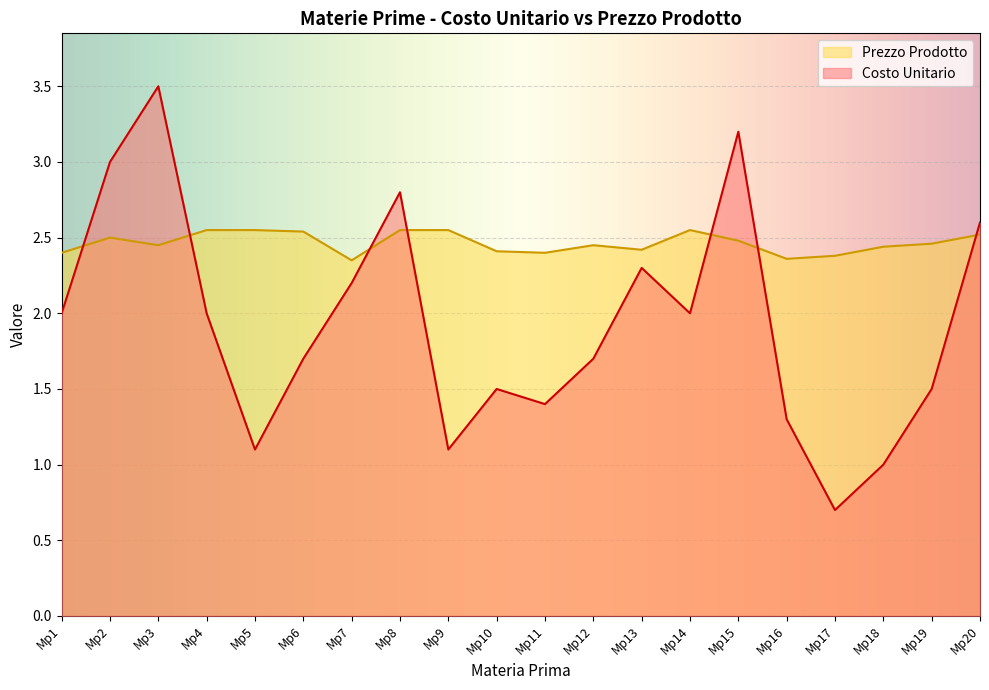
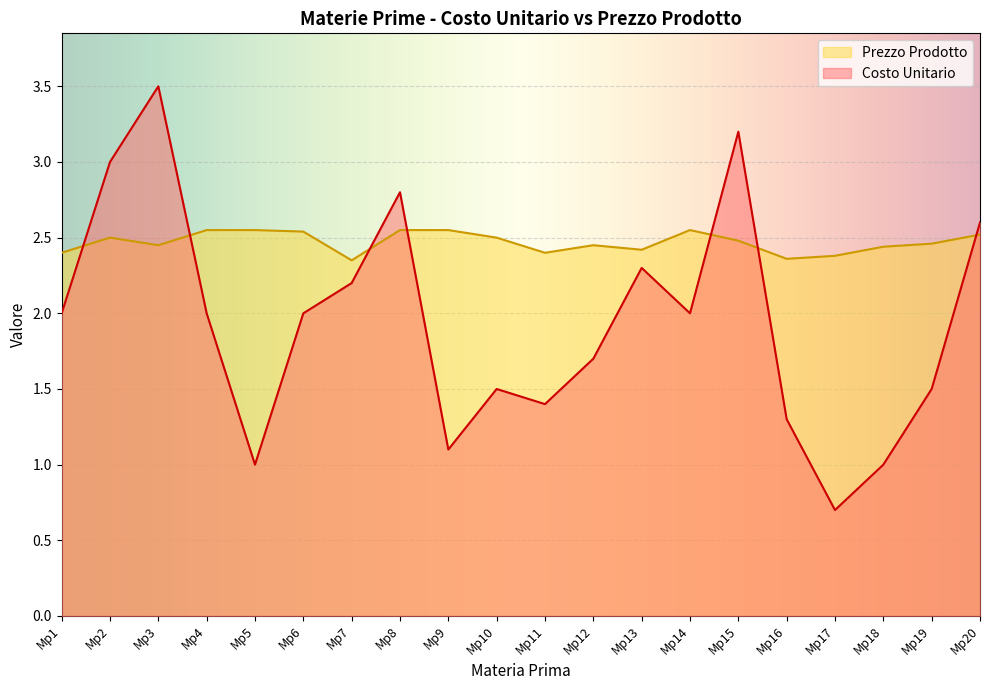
  {
    "Prezzo Prodotto": {
      "Mp1": 2.40,
      "Mp2": 2.50,
      "Mp3": 2.45,
      "Mp4": 2.55,
      "Mp5": 2.55,
      "Mp6": 2.54,
      "Mp7": 2.35,
      "Mp8": 2.55,
      "Mp9": 2.55,
-     "Mp10": 2.41,
+     "Mp10": 2.50,
      "Mp11": 2.40,
      "Mp12": 2.45,
      "Mp13": 2.42,
      "Mp14": 2.55,
      "Mp15": 2.48,
      "Mp16": 2.36,
      "Mp17": 2.38,
      "Mp18": 2.44,
      "Mp19": 2.46,
      "Mp20": 2.52
    },
    "Costo Unitario": {
      "Mp1": 2.0,
      "Mp2": 3.0,
      "Mp3": 3.5,
      "Mp4": 2.0,
-     "Mp5": 1.1,
-     "Mp6": 1.7,
+     "Mp5": 1.0,
+     "Mp6": 2.0,
      "Mp7": 2.2,
      "Mp8": 2.8,
      "Mp9": 1.1,
      "Mp10": 1.5,
      "Mp11": 1.4,
      "Mp12": 1.7,
      "Mp13": 2.3,
      "Mp14": 2.0,
      "Mp15": 3.2,
      "Mp16": 1.3,
      "Mp17": 0.7,
      "Mp18": 1.0,
      "Mp19": 1.5,
      "Mp20": 2.6
    }
  }
